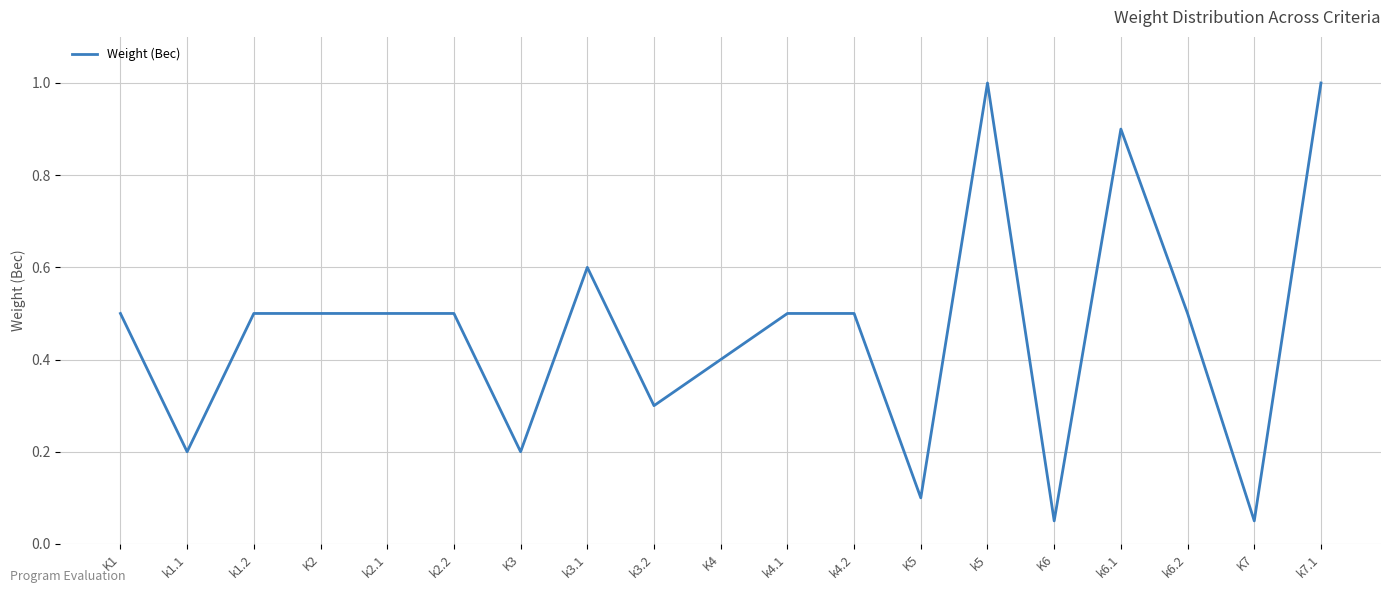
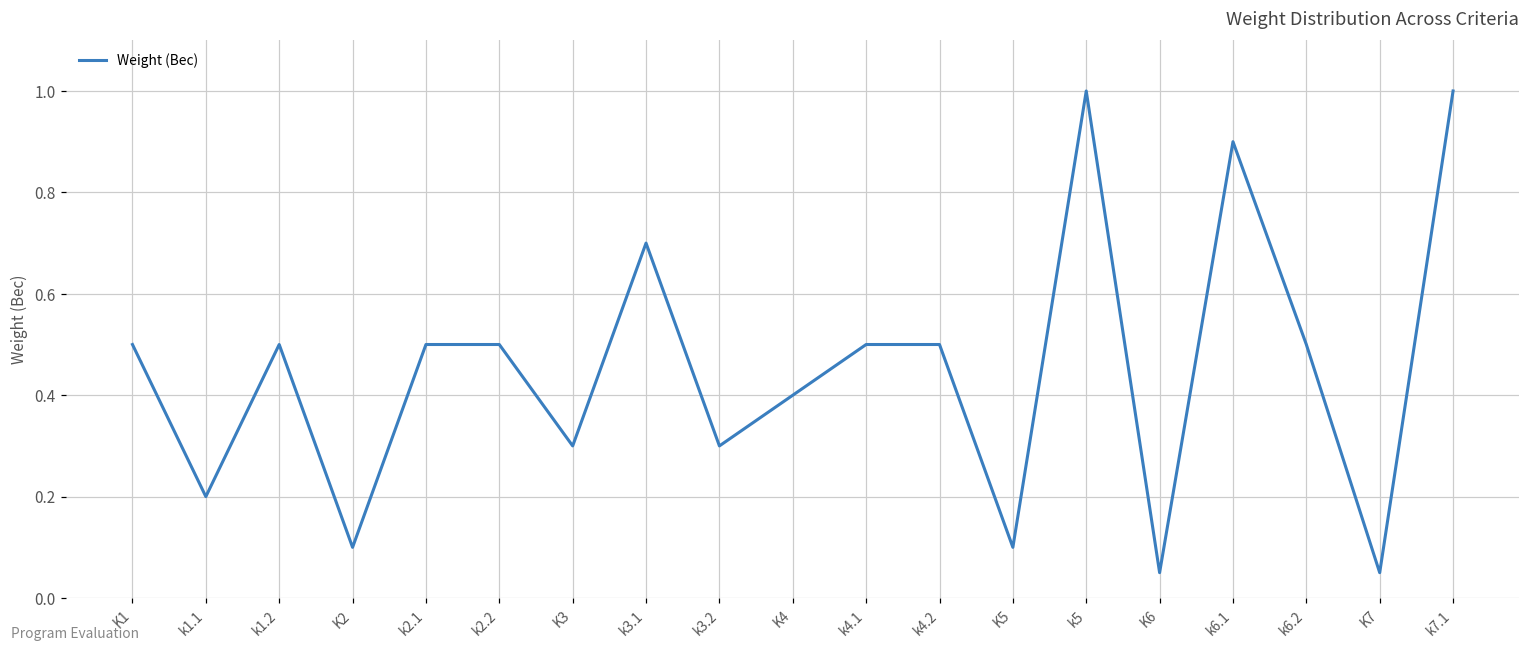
  {
    "K1": 0.5,
    "k1.1": 0.2,
    "k1.2": 0.5,
-   "K2": 0.5,
+   "K2": 0.1,
    "k2.1": 0.5,
    "k2.2": 0.5,
-   "K3": 0.2,
-   "k3.1": 0.6,
+   "K3": 0.3,
+   "k3.1": 0.7,
    "k3.2": 0.3,
    "K4": 0.4,
    "k4.1": 0.5,
    "k4.2": 0.5,
    "K5": 0.1,
    "k5": 1.0,
    "K6": 0.05,
    "k6.1": 0.9,
    "k6.2": 0.5,
    "K7": 0.05,
    "k7.1": 1.0
  }
